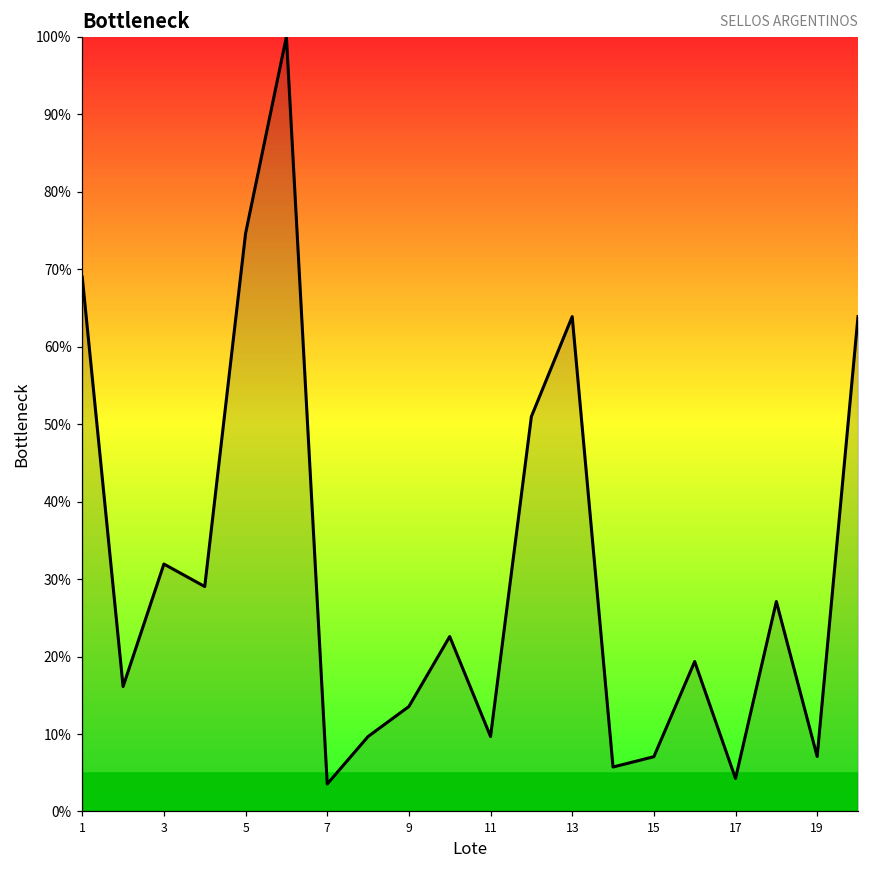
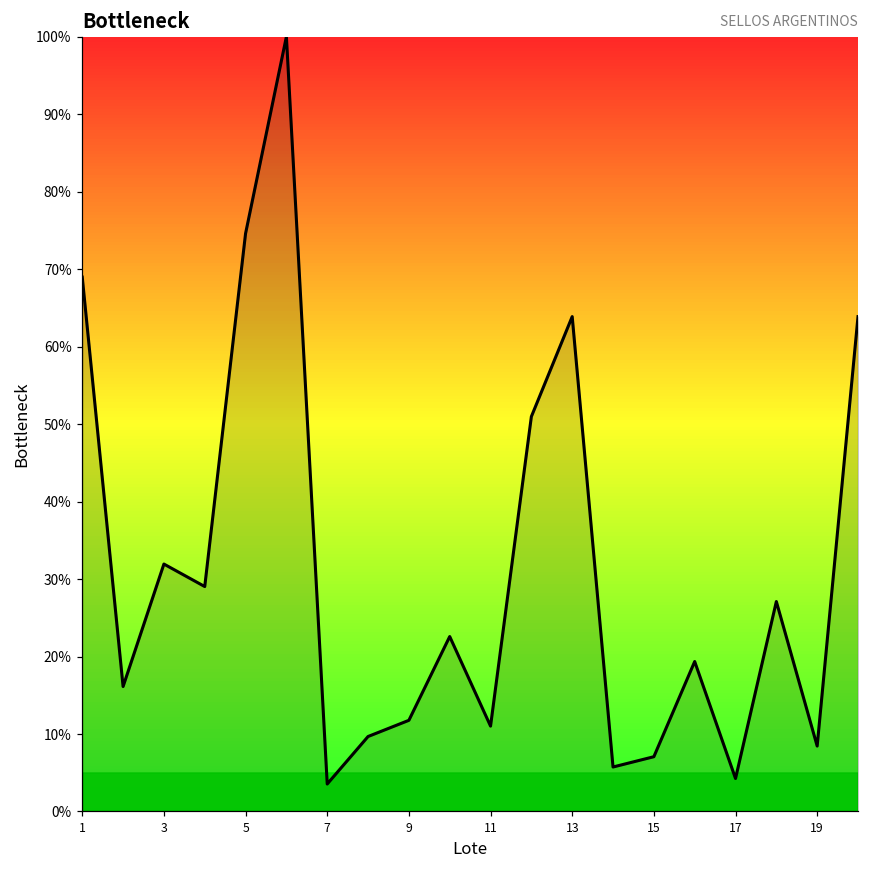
  {
    "1": "69%",
    "3": "32%",
    "5": "75%",
-   "9": "14%",
-   "11": "10%",
+   "9": "12%",
+   "11": "11%",
    "13": "64%",
    "15": "7%",
-   "19": "7%"
+   "19": "8%"
  }
